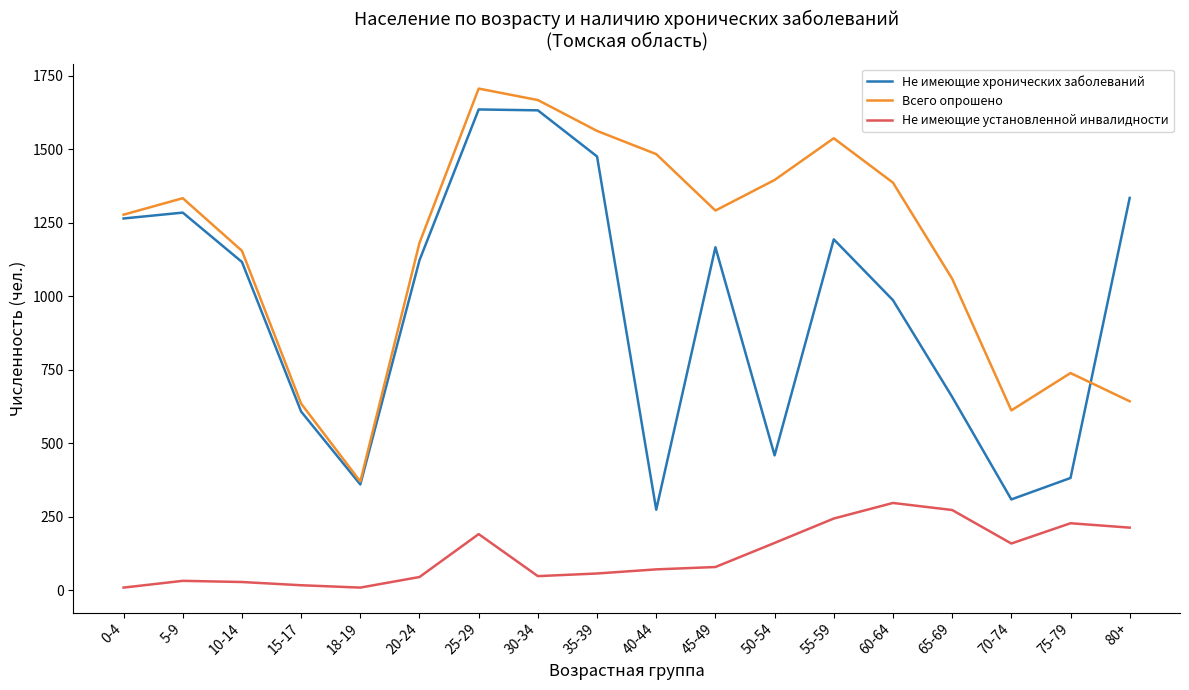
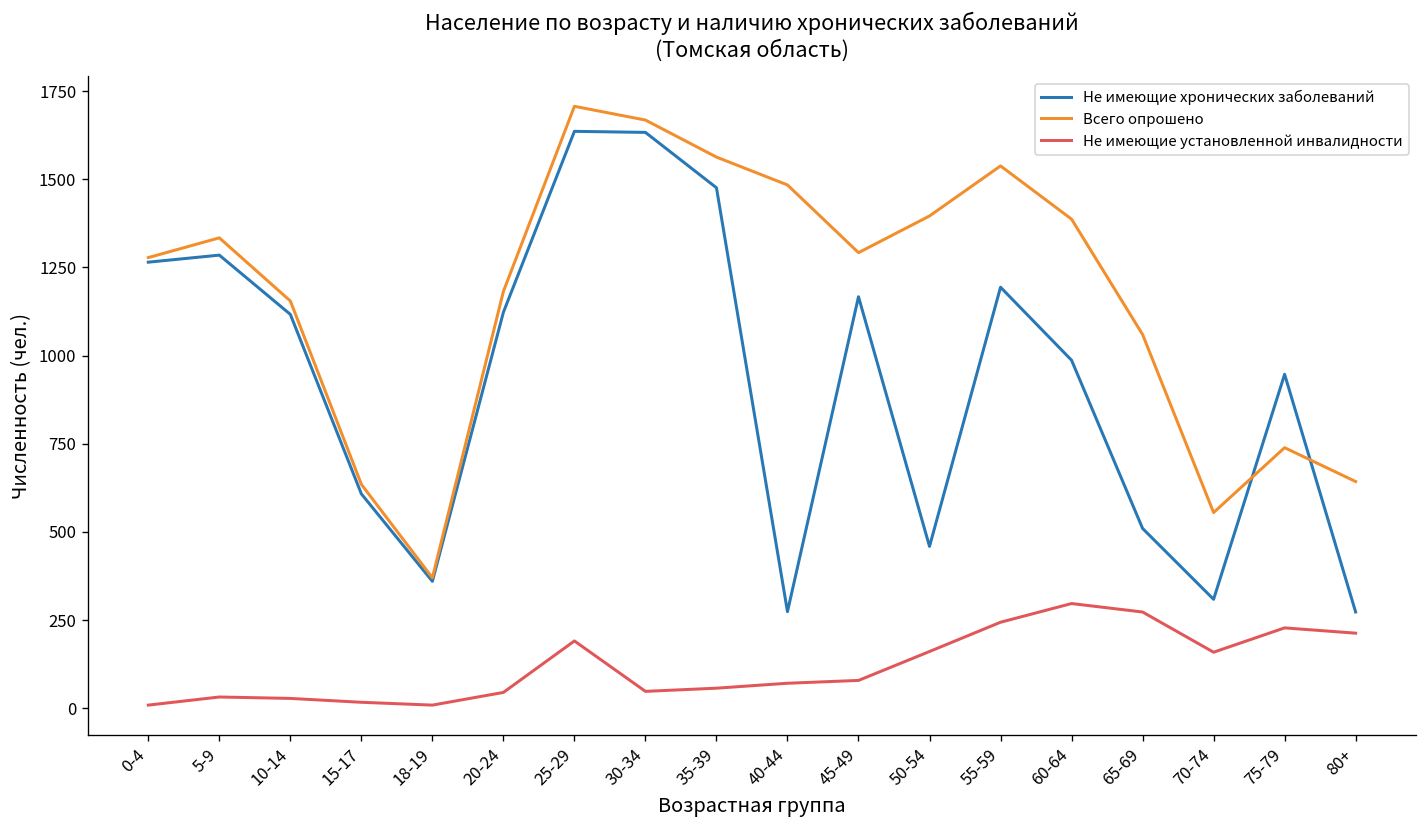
  {
    "Не имеющие хронических заболеваний": {
      "0-4": 1270,
      "5-9": 1290,
      "10-14": 1120,
      "15-17": 610,
      "18-19": 360,
      "20-24": 1120,
      "25-29": 1640,
      "30-34": 1630,
      "35-39": 1480,
      "40-44": 270,
      "45-49": 1170,
      "50-54": 460,
      "55-59": 1190,
      "60-64": 990,
-     "65-69": 660,
+     "65-69": 510,
      "70-74": 310,
-     "75-79": 380,
-     "80+": 1340
+     "75-79": 950,
+     "80+": 270
    },
    "Всего опрошено": {
      "0-4": 1280,
      "5-9": 1330,
      "10-14": 1160,
      "15-17": 640,
      "18-19": 370,
      "20-24": 1180,
      "25-29": 1710,
      "30-34": 1670,
      "35-39": 1560,
      "40-44": 1480,
      "45-49": 1290,
      "50-54": 1400,
      "55-59": 1540,
      "60-64": 1390,
      "65-69": 1060,
-     "70-74": 610,
+     "70-74": 560,
      "75-79": 740,
      "80+": 640
    },
    "Не имеющие установленной инвалидности": {
      "0-4": 10,
      "5-9": 30,
      "10-14": 30,
      "15-17": 20,
      "18-19": 10,
      "20-24": 50,
      "25-29": 190,
      "30-34": 50,
      "35-39": 60,
      "40-44": 70,
      "45-49": 80,
      "50-54": 160,
      "55-59": 240,
      "60-64": 300,
      "65-69": 270,
      "70-74": 160,
      "75-79": 230,
      "80+": 210
    }
  }
